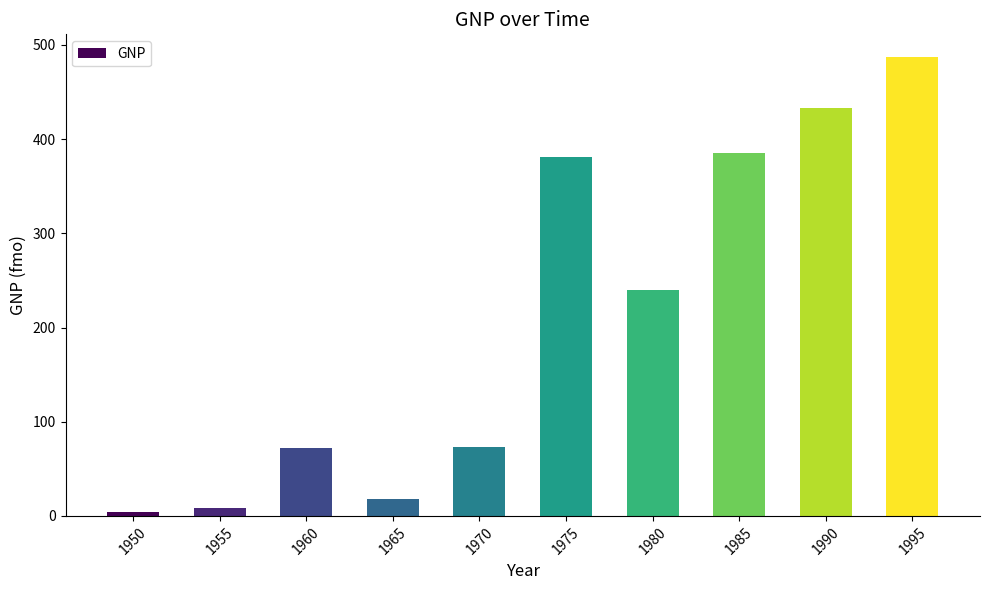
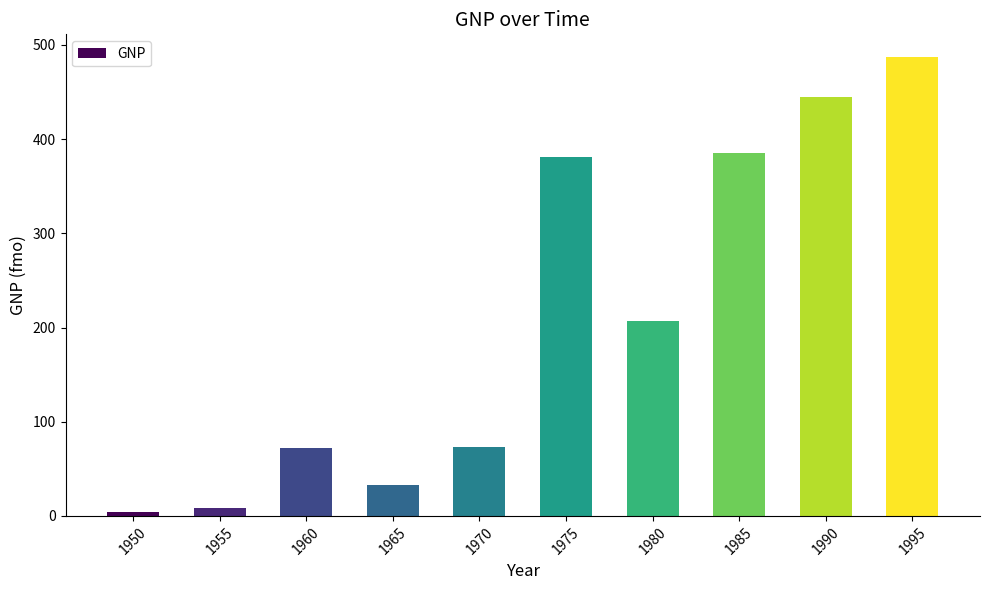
  {
    "1950": 0,
    "1955": 10,
    "1960": 70,
-   "1965": 20,
+   "1965": 30,
    "1970": 70,
    "1975": 380,
-   "1980": 240,
+   "1980": 210,
    "1985": 390,
-   "1990": 430,
+   "1990": 440,
    "1995": 490
  }
